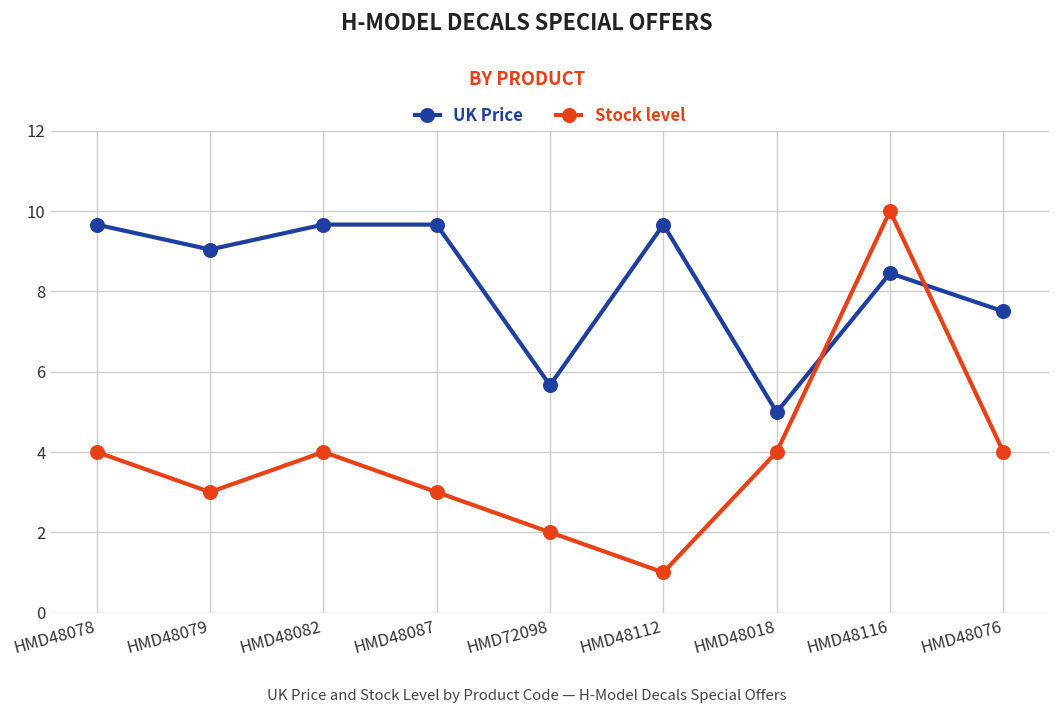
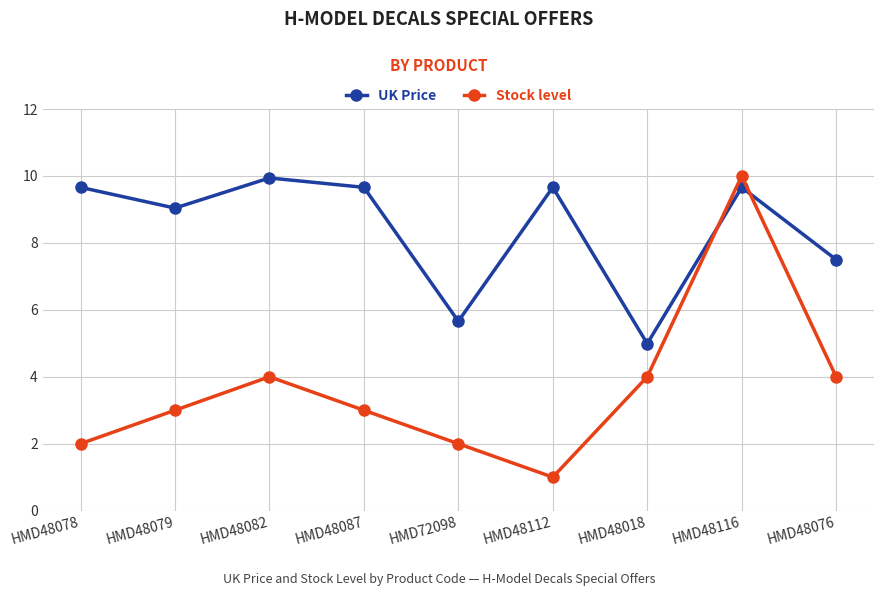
  {
    "UK Price": {
      "HMD48078": 9.7,
      "HMD48079": 9.0,
-     "HMD48082": 9.7,
+     "HMD48082": 9.9,
      "HMD48087": 9.7,
      "HMD72098": 5.7,
      "HMD48112": 9.7,
      "HMD48018": 5.0,
-     "HMD48116": 8.5,
+     "HMD48116": 9.7,
      "HMD48076": 7.5
    },
    "Stock level": {
-     "HMD48078": 4,
+     "HMD48078": 2,
      "HMD48079": 3,
      "HMD48082": 4,
      "HMD48087": 3,
      "HMD72098": 2,
      "HMD48112": 1,
      "HMD48018": 4,
      "HMD48116": 10,
      "HMD48076": 4
    }
  }
